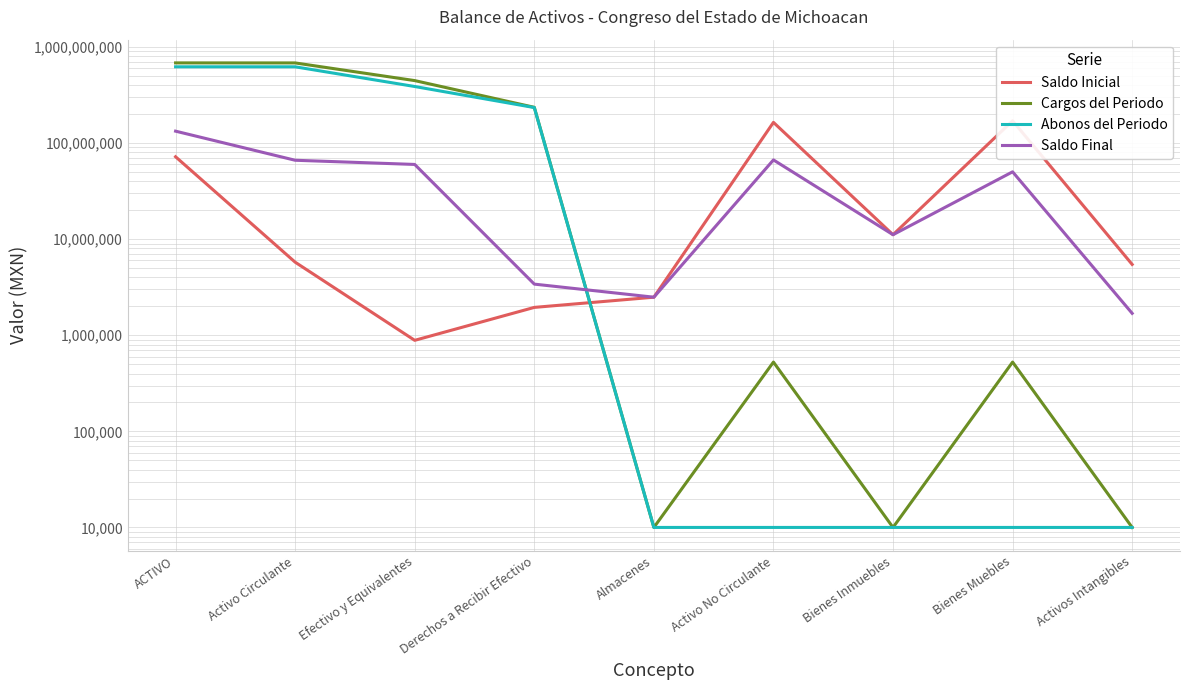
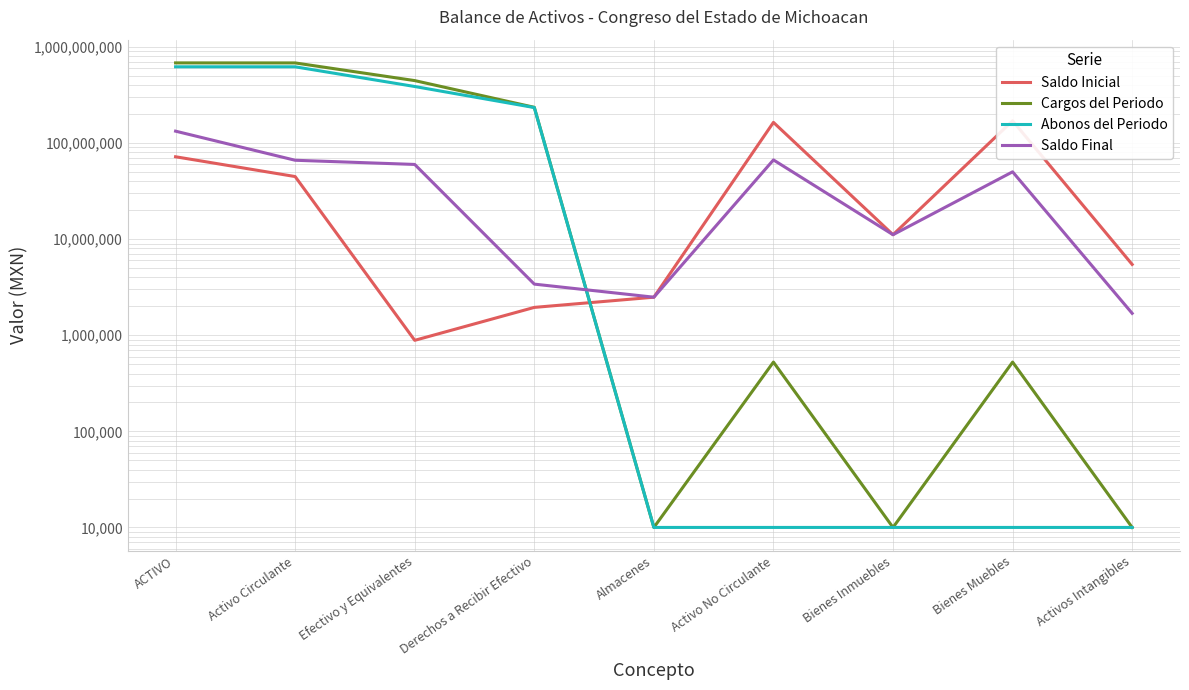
  {
    "Saldo Inicial": {
      "ACTIVO": "70,000,000",
-     "Activo Circulante": "6,000,000",
+     "Activo Circulante": "40,000,000",
      "Efectivo y Equivalentes": "900,000",
      "Derechos a Recibir Efectivo": "2,000,000",
      "Activo No Circulante": "160,000,000",
      "Activos Intangibles": "5,000,000"
    },
    "Cargos del Periodo": {
      "ACTIVO": "700,000,000",
      "Activo Circulante": "700,000,000",
      "Efectivo y Equivalentes": "400,000,000",
      "Activo No Circulante": "500,000",
      "Bienes Muebles": "500,000"
    },
    "Abonos del Periodo": {
      "ACTIVO": "600,000,000",
      "Activo Circulante": "600,000,000",
      "Efectivo y Equivalentes": "390,000,000",
      "Activo No Circulante": "10,000",
      "Bienes Muebles": "10,000"
    },
    "Saldo Final": {
      "ACTIVO": "130,000,000",
      "Activo Circulante": "70,000,000",
      "Efectivo y Equivalentes": "60,000,000",
      "Derechos a Recibir Efectivo": "3,400,000",
      "Activo No Circulante": "70,000,000",
      "Bienes Muebles": "50,000,000",
      "Activos Intangibles": "1,700,000"
    }
  }
